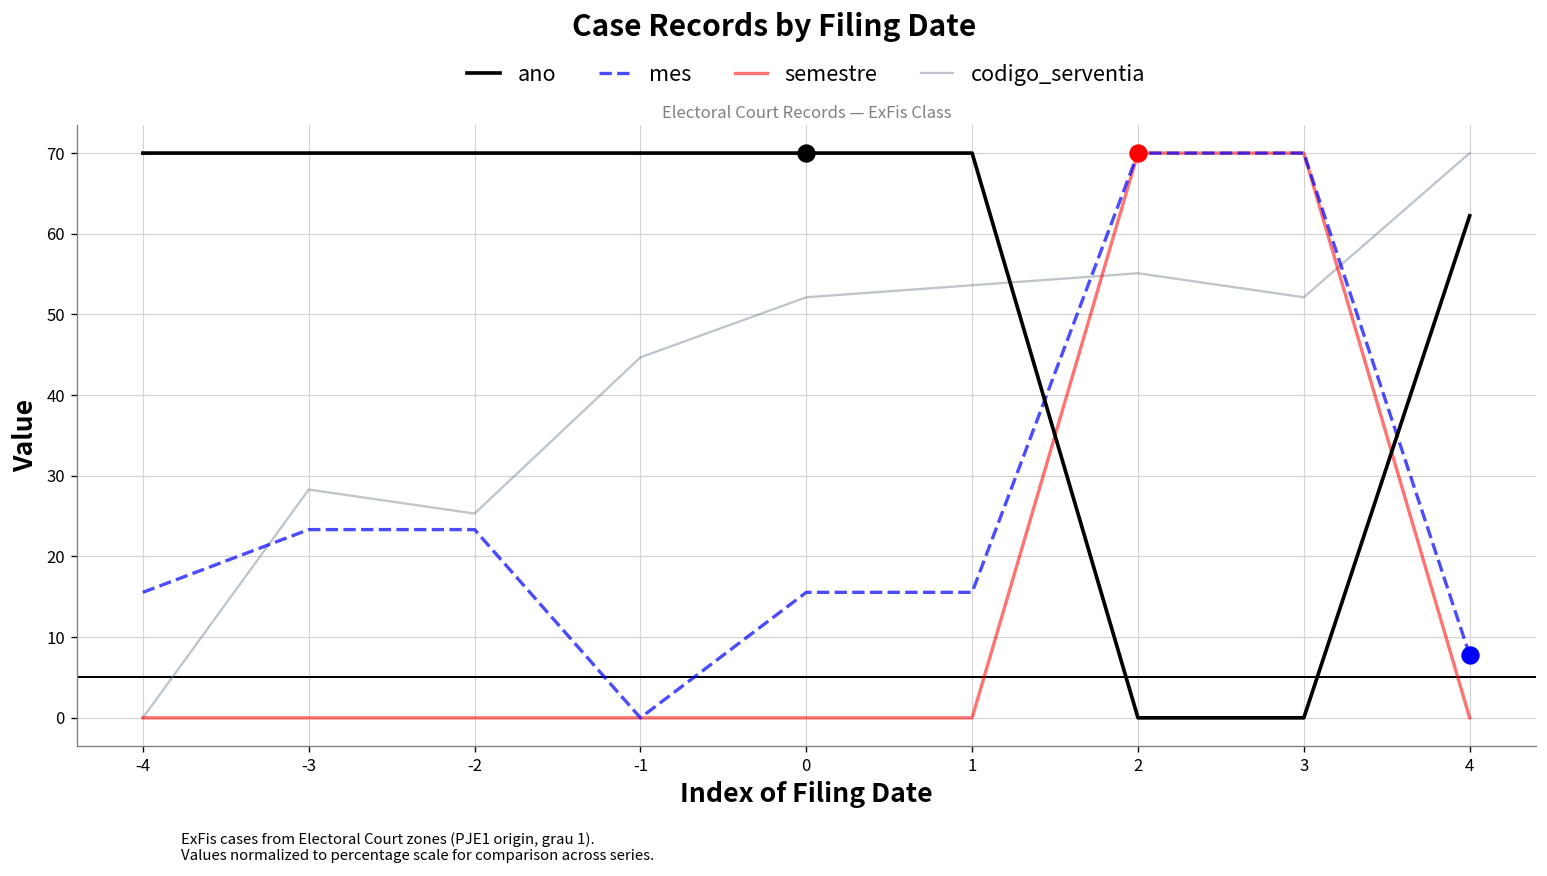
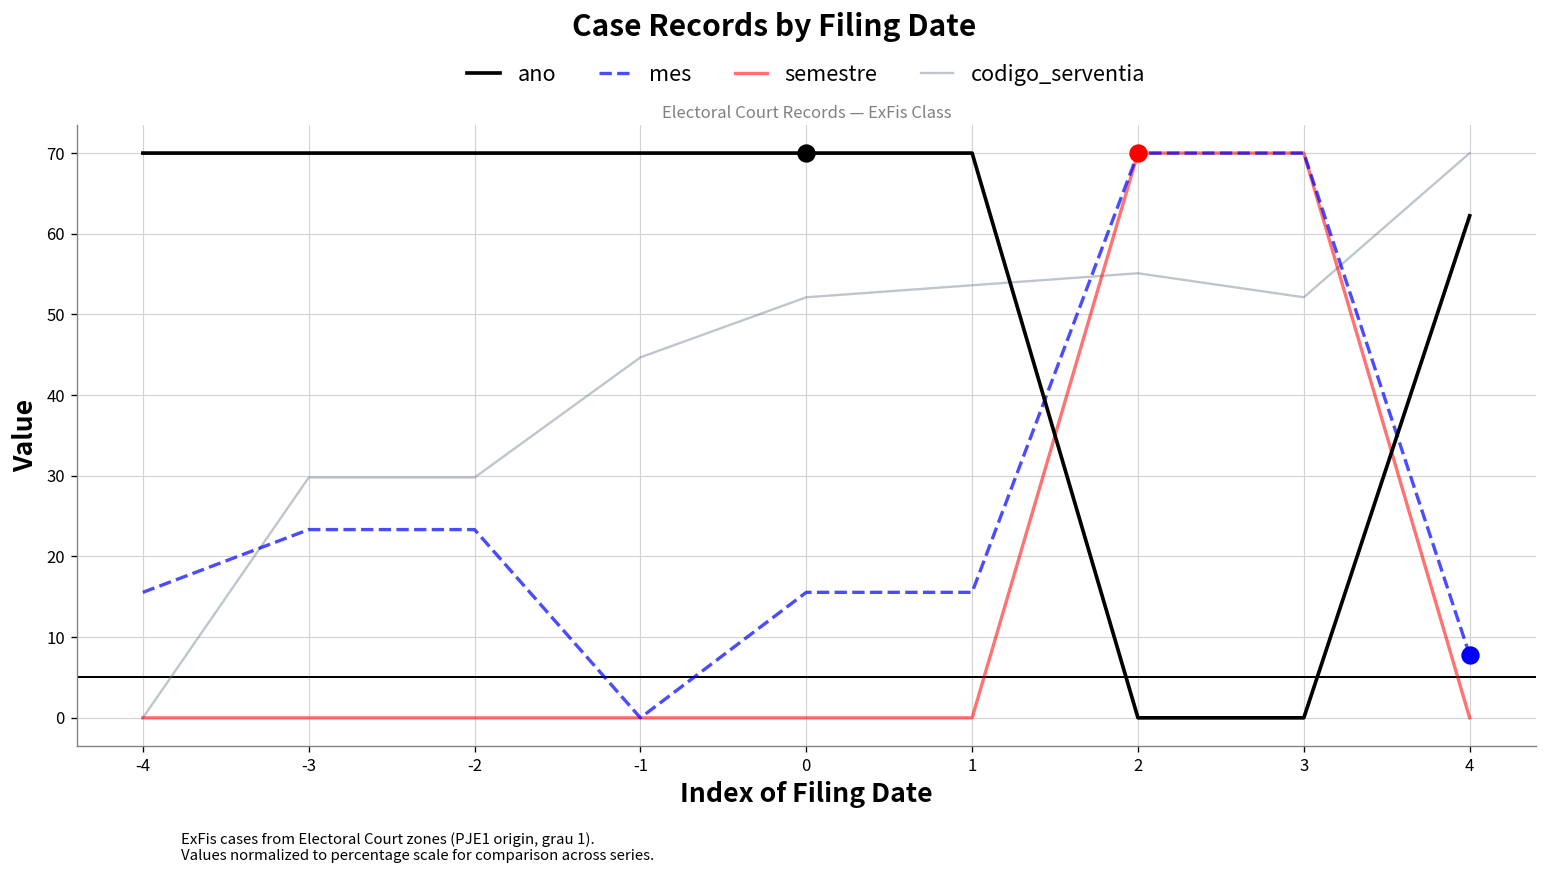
  {
    "codigo_serventia": {
-     "-3": 28,
-     "-2": 25,
+     "-3": 30,
+     "-2": 30,
      "-1": 45,
      "0": 52,
      "1": 54,
      "2": 55,
      "3": 52,
      "4": 70
    }
  }
